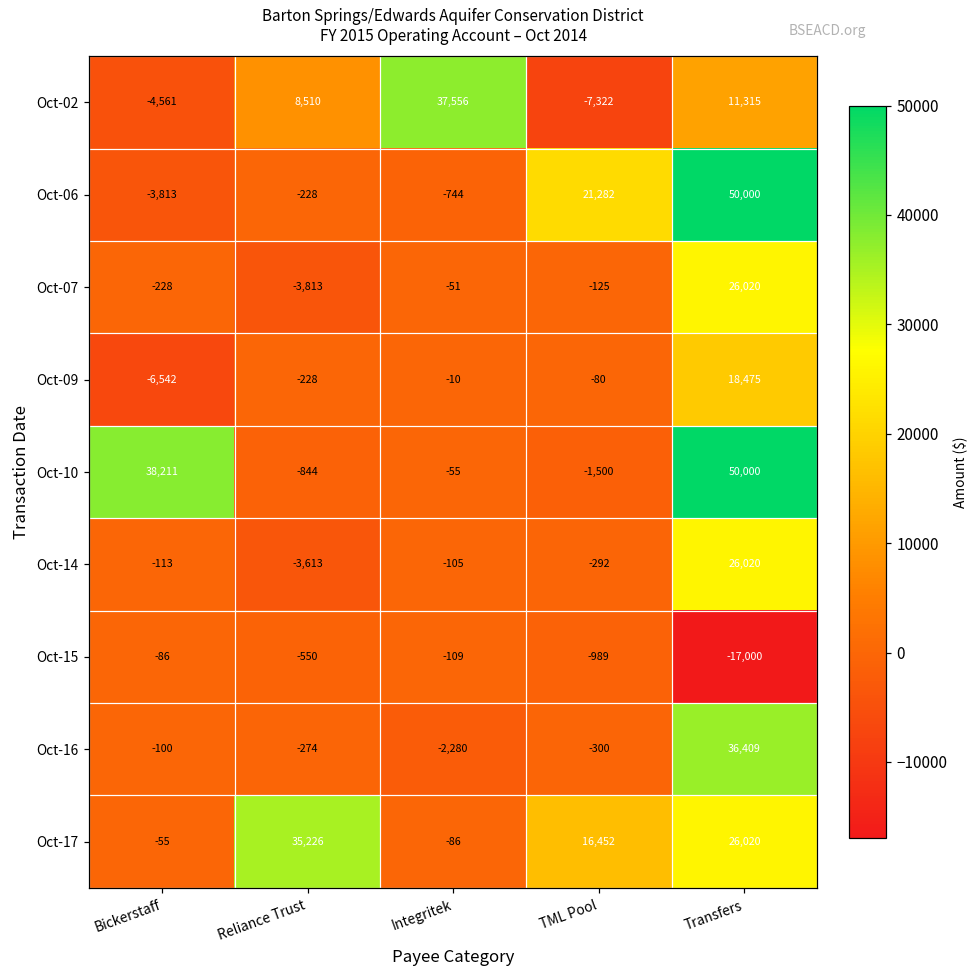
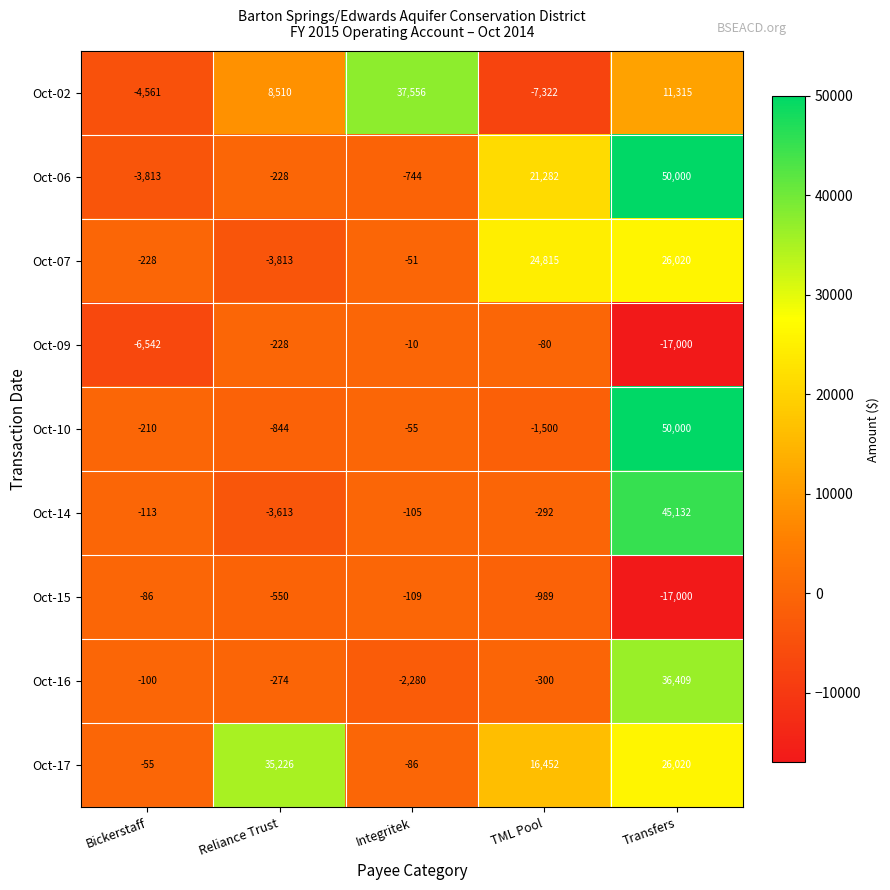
  {
    "Oct-02": {
      "Bickerstaff": "-4,561",
      "Reliance Trust": "8,510",
      "Integritek": "37,556",
      "TML Pool": "-7,322",
      "Transfers": "11,315"
    },
    "Oct-06": {
      "Bickerstaff": "-3,813",
      "Reliance Trust": "-228",
      "Integritek": "-744",
      "TML Pool": "21,282",
      "Transfers": "50,000"
    },
    "Oct-07": {
      "Bickerstaff": "-228",
      "Reliance Trust": "-3,813",
      "Integritek": "-51",
-     "TML Pool": "-125",
+     "TML Pool": "24,815",
      "Transfers": "26,020"
    },
    "Oct-09": {
      "Bickerstaff": "-6,542",
      "Reliance Trust": "-228",
      "Integritek": "-10",
      "TML Pool": "-80",
-     "Transfers": "18,475"
+     "Transfers": "-17,000"
    },
    "Oct-10": {
-     "Bickerstaff": "38,211",
+     "Bickerstaff": "-210",
      "Reliance Trust": "-844",
      "Integritek": "-55",
      "TML Pool": "-1,500",
      "Transfers": "50,000"
    },
    "Oct-14": {
      "Bickerstaff": "-113",
      "Reliance Trust": "-3,613",
      "Integritek": "-105",
      "TML Pool": "-292",
-     "Transfers": "26,020"
+     "Transfers": "45,132"
    },
    "Oct-15": {
      "Bickerstaff": "-86",
      "Reliance Trust": "-550",
      "Integritek": "-109",
      "TML Pool": "-989",
      "Transfers": "-17,000"
    },
    "Oct-16": {
      "Bickerstaff": "-100",
      "Reliance Trust": "-274",
      "Integritek": "-2,280",
      "TML Pool": "-300",
      "Transfers": "36,409"
    },
    "Oct-17": {
      "Bickerstaff": "-55",
      "Reliance Trust": "35,226",
      "Integritek": "-86",
      "TML Pool": "16,452",
      "Transfers": "26,020"
    }
  }
